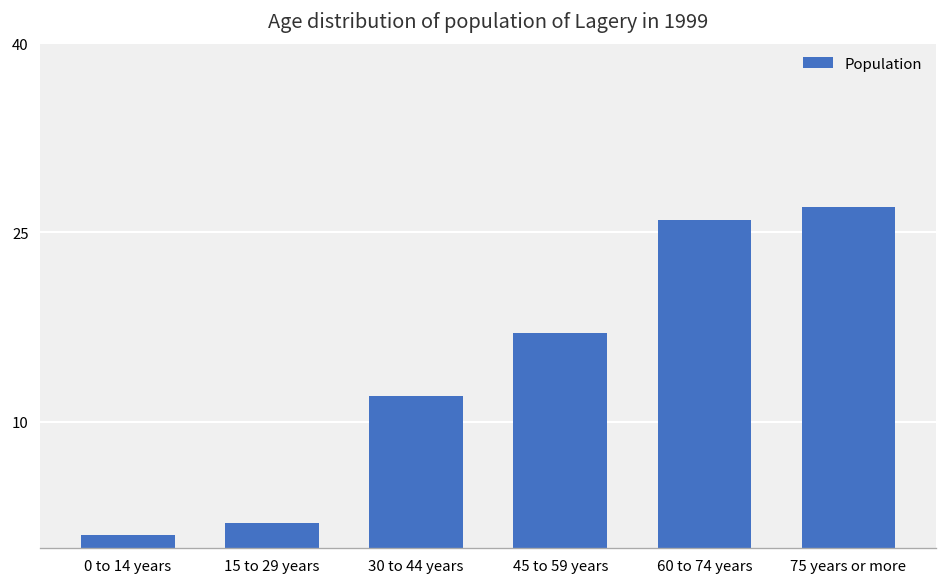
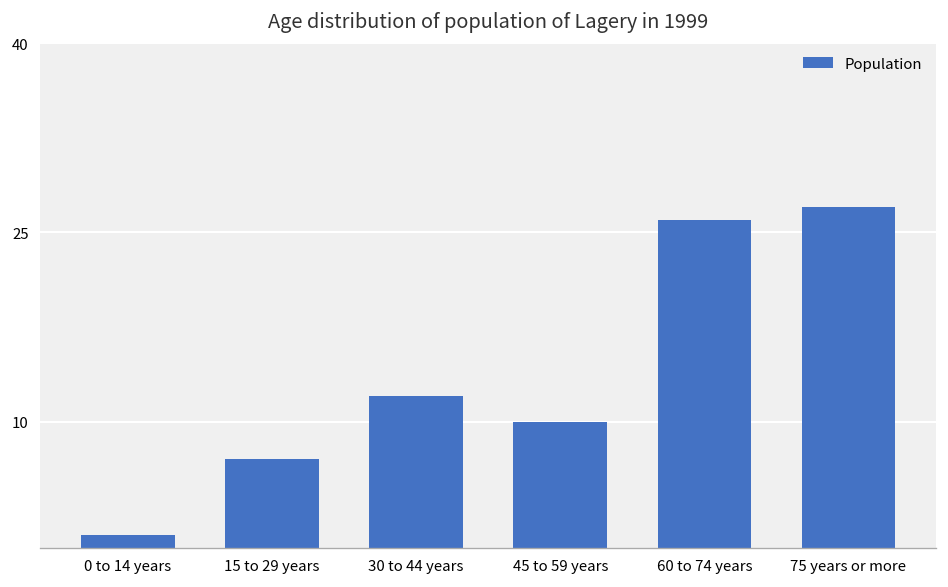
  {
    "0 to 14 years": 1,
-   "15 to 29 years": 2,
+   "15 to 29 years": 7,
    "30 to 44 years": 12,
-   "45 to 59 years": 17,
+   "45 to 59 years": 10,
    "60 to 74 years": 26,
    "75 years or more": 27
  }
